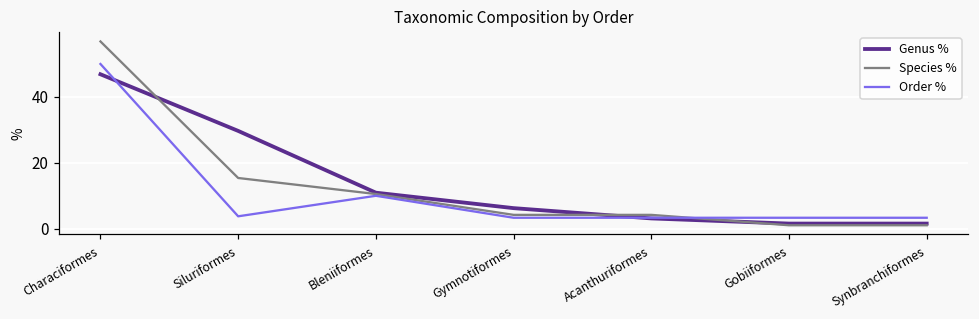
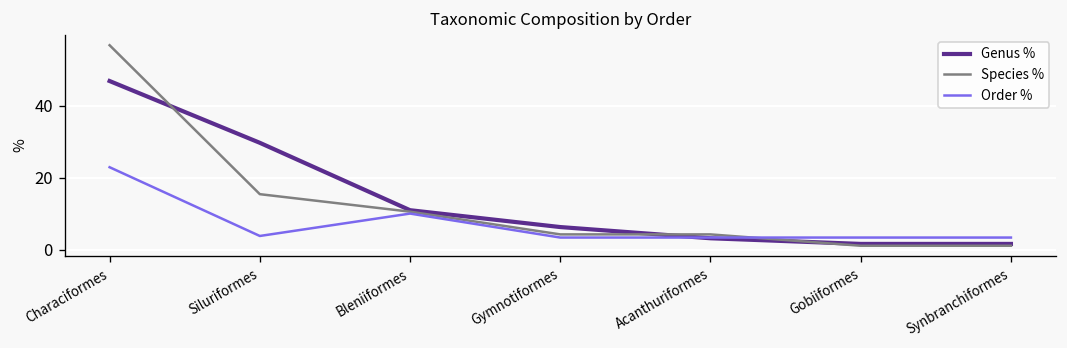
  {
    "Genus %": {
      "Characiformes": 47,
      "Siluriformes": 30,
      "Gymnotiformes": 6
    },
    "Species %": {
      "Characiformes": 57,
      "Siluriformes": 15,
      "Gymnotiformes": 4,
      "Acanthuriformes": 4
    },
    "Order %": {
-     "Characiformes": 50,
+     "Characiformes": 23,
      "Siluriformes": 4,
      "Gymnotiformes": 3,
      "Gobiiformes": 3,
      "Synbranchiformes": 3
    }
  }
